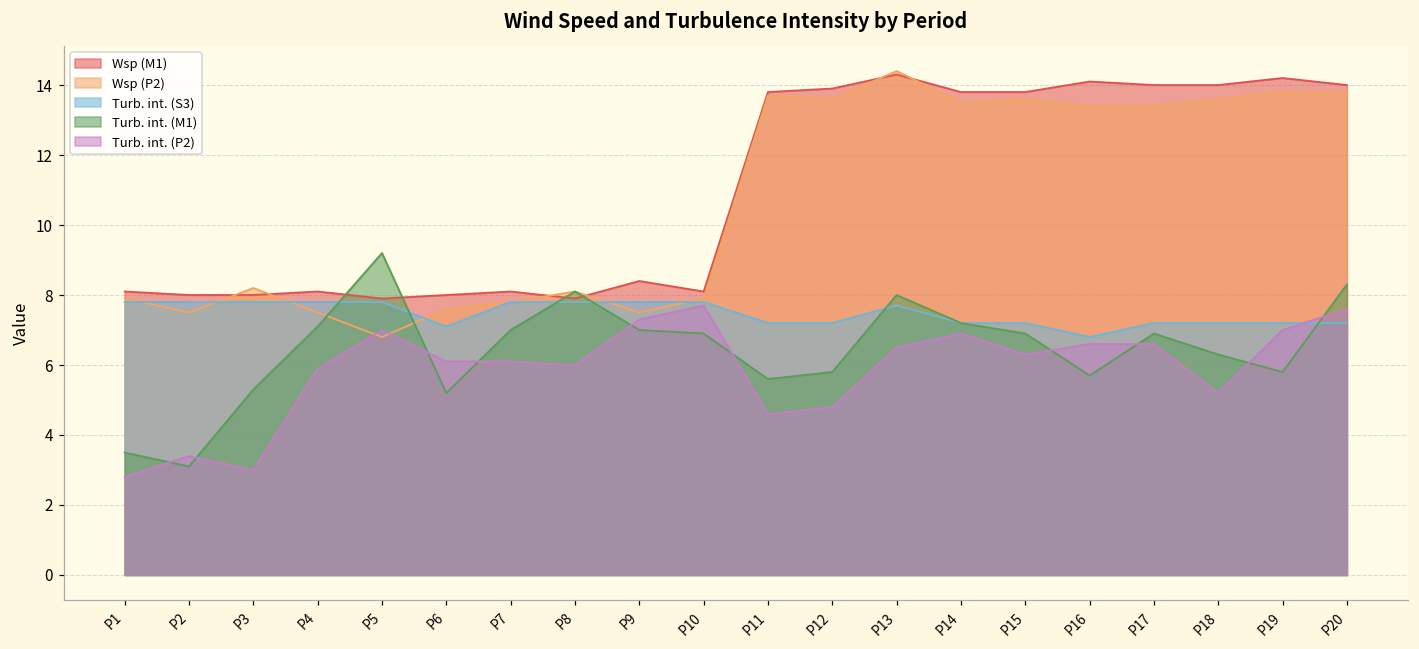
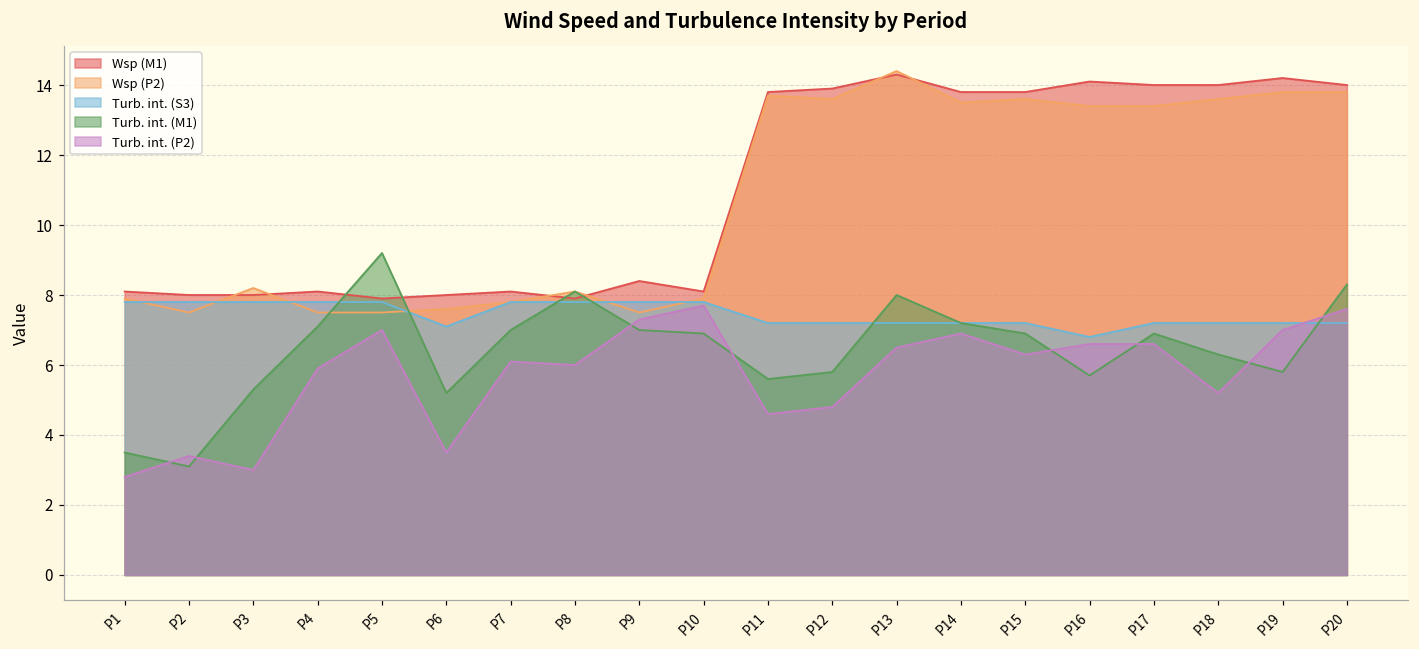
  {
    "Wsp (M1)": {
      "P1": 8.1,
      "P2": 8.0,
      "P3": 8.0,
      "P4": 8.1,
      "P5": 7.9,
      "P6": 8.0,
      "P7": 8.1,
      "P8": 7.9,
      "P9": 8.4,
      "P10": 8.1,
      "P11": 13.8,
      "P12": 13.9,
      "P13": 14.3,
      "P14": 13.8,
      "P15": 13.8,
      "P16": 14.1,
      "P17": 14.0,
      "P18": 14.0,
      "P19": 14.2,
      "P20": 14.0
    },
    "Wsp (P2)": {
      "P1": 7.9,
      "P2": 7.5,
      "P3": 8.2,
      "P4": 7.5,
-     "P5": 6.8,
+     "P5": 7.5,
      "P6": 7.6,
      "P9": 7.5,
      "P10": 7.9,
      "P11": 13.7,
      "P12": 13.6,
      "P13": 14.4,
      "P14": 13.5,
      "P15": 13.6,
      "P16": 13.4,
      "P17": 13.4,
      "P18": 13.6,
      "P19": 13.8,
      "P20": 13.8
    },
    "Turb. int. (S3)": {
      "P1": 7.8,
      "P2": 7.8,
      "P3": 7.8,
      "P4": 7.8,
      "P5": 7.8,
      "P6": 7.1,
      "P8": 7.8,
      "P9": 7.8,
      "P10": 7.8,
      "P11": 7.2,
      "P12": 7.2,
-     "P13": 7.7,
+     "P13": 7.2,
      "P15": 7.2,
      "P16": 6.8,
      "P17": 7.2,
      "P18": 7.2,
      "P19": 7.2,
      "P20": 7.2
    },
    "Turb. int. (M1)": {
      "P1": 3.5,
      "P2": 3.1,
      "P3": 5.3,
      "P4": 7.1,
      "P5": 9.2,
      "P6": 5.2,
      "P7": 7.0,
      "P9": 7.0,
      "P10": 6.9,
      "P11": 5.6,
      "P12": 5.8,
      "P13": 8.0,
      "P15": 6.9,
      "P16": 5.7,
      "P17": 6.9,
      "P18": 6.3,
      "P19": 5.8,
      "P20": 8.3
    },
    "Turb. int. (P2)": {
      "P1": 2.8,
      "P2": 3.4,
      "P3": 3.0,
      "P4": 5.9,
      "P5": 7.0,
-     "P6": 6.1,
+     "P6": 3.5,
      "P7": 6.1,
      "P8": 6.0,
      "P9": 7.3,
      "P10": 7.7,
      "P11": 4.6,
      "P12": 4.8,
      "P13": 6.5,
      "P14": 6.9,
      "P15": 6.3,
      "P16": 6.6,
      "P17": 6.6,
      "P18": 5.2,
      "P19": 7.0,
      "P20": 7.6
    }
  }
